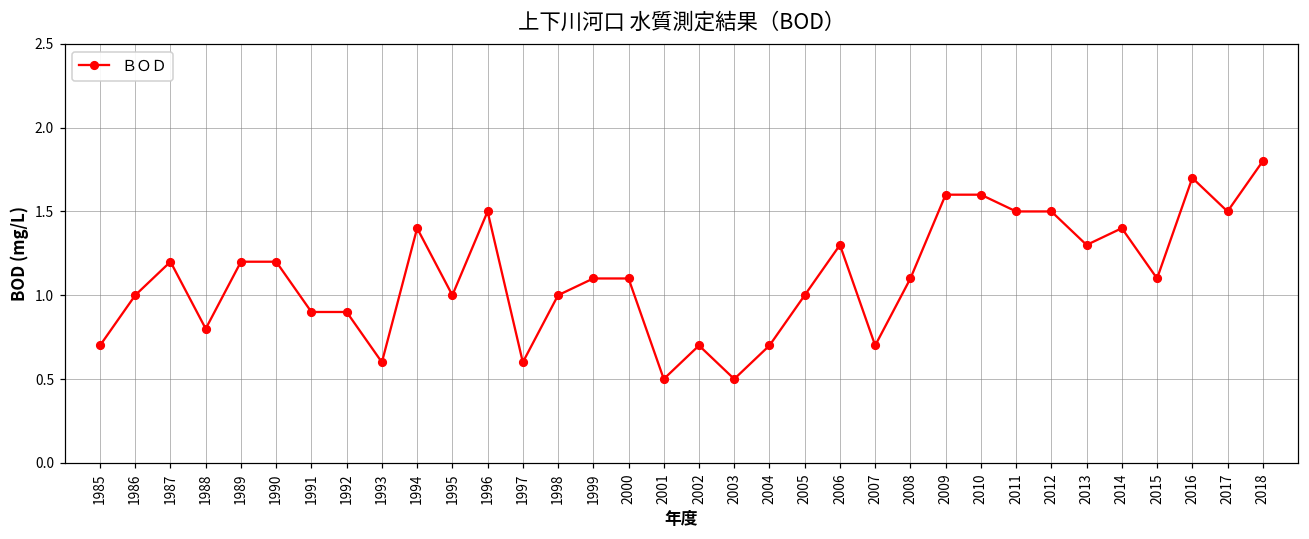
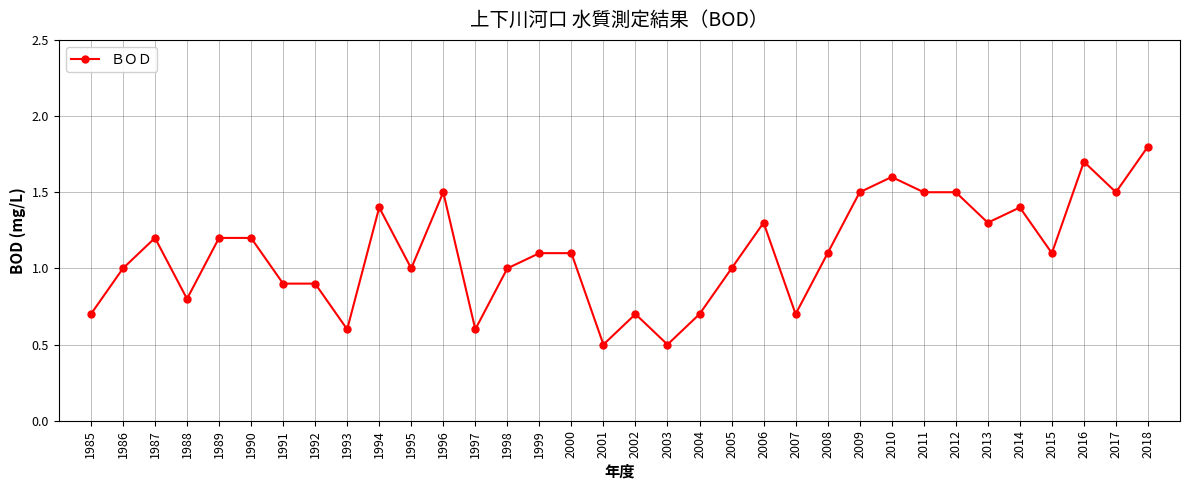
  {
    "1985": 0.7,
    "1986": 1.0,
    "1987": 1.2,
    "1988": 0.8,
    "1989": 1.2,
    "1990": 1.2,
    "1991": 0.9,
    "1992": 0.9,
    "1993": 0.6,
    "1994": 1.4,
    "1995": 1.0,
    "1996": 1.5,
    "1997": 0.6,
    "1998": 1.0,
    "1999": 1.1,
    "2000": 1.1,
    "2001": 0.5,
    "2002": 0.7,
    "2003": 0.5,
    "2004": 0.7,
    "2005": 1.0,
    "2006": 1.3,
    "2007": 0.7,
    "2008": 1.1,
-   "2009": 1.6,
+   "2009": 1.5,
    "2010": 1.6,
    "2011": 1.5,
    "2012": 1.5,
    "2013": 1.3,
    "2014": 1.4,
    "2015": 1.1,
    "2016": 1.7,
    "2017": 1.5,
    "2018": 1.8
  }
